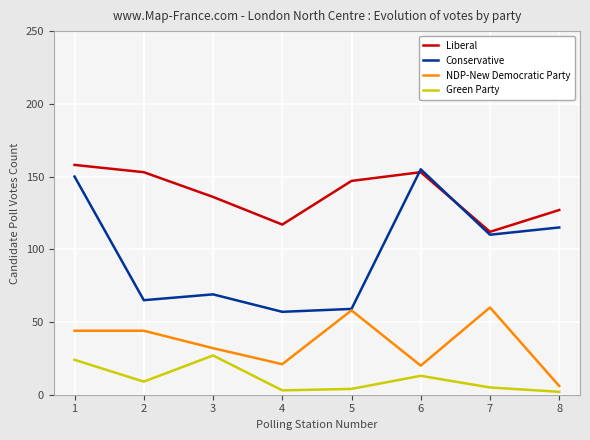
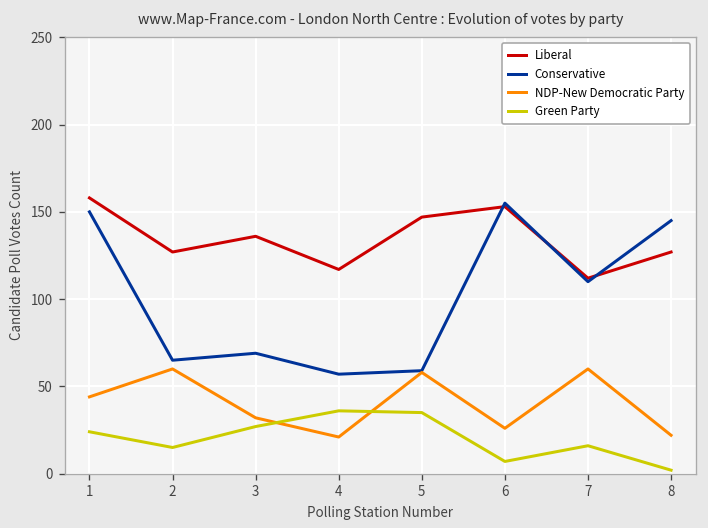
  {
    "Liberal": {
      "1": 158,
-     "2": 153,
+     "2": 127,
      "3": 136,
      "4": 117,
      "5": 147,
      "6": 153,
      "7": 112,
      "8": 127
    },
    "Conservative": {
      "1": 150,
      "2": 65,
      "3": 69,
      "4": 57,
      "6": 155,
      "7": 110,
-     "8": 115
+     "8": 145
    },
    "NDP-New Democratic Party": {
      "1": 44,
-     "2": 44,
+     "2": 60,
      "3": 32,
      "4": 21,
-     "6": 20,
+     "6": 26,
      "7": 60,
-     "8": 6
+     "8": 22
    },
    "Green Party": {
      "1": 24,
-     "2": 9,
+     "2": 15,
      "3": 27,
-     "4": 3,
-     "5": 4,
-     "6": 13,
-     "7": 5,
+     "4": 36,
+     "5": 35,
+     "6": 7,
+     "7": 16,
      "8": 2
    }
  }
